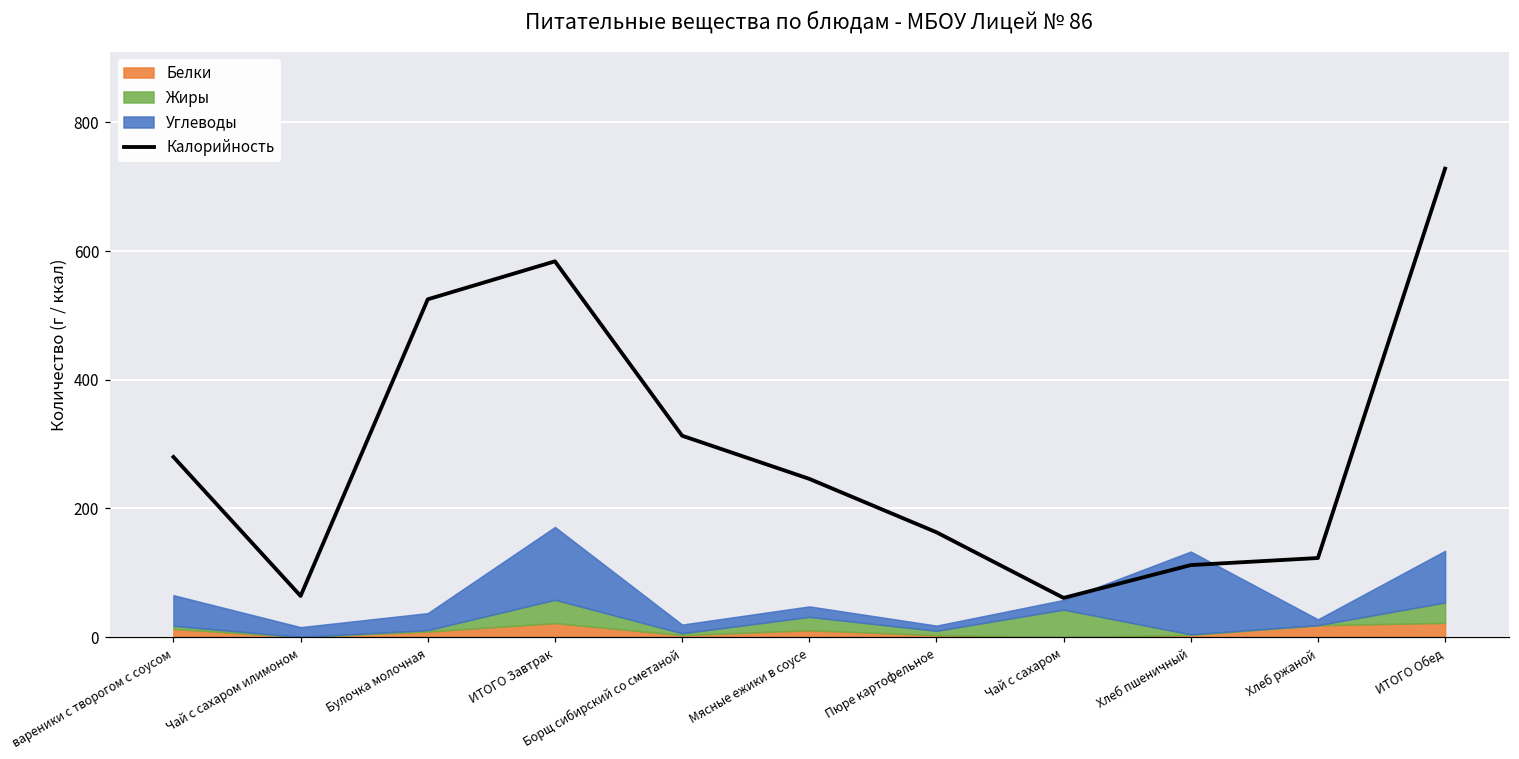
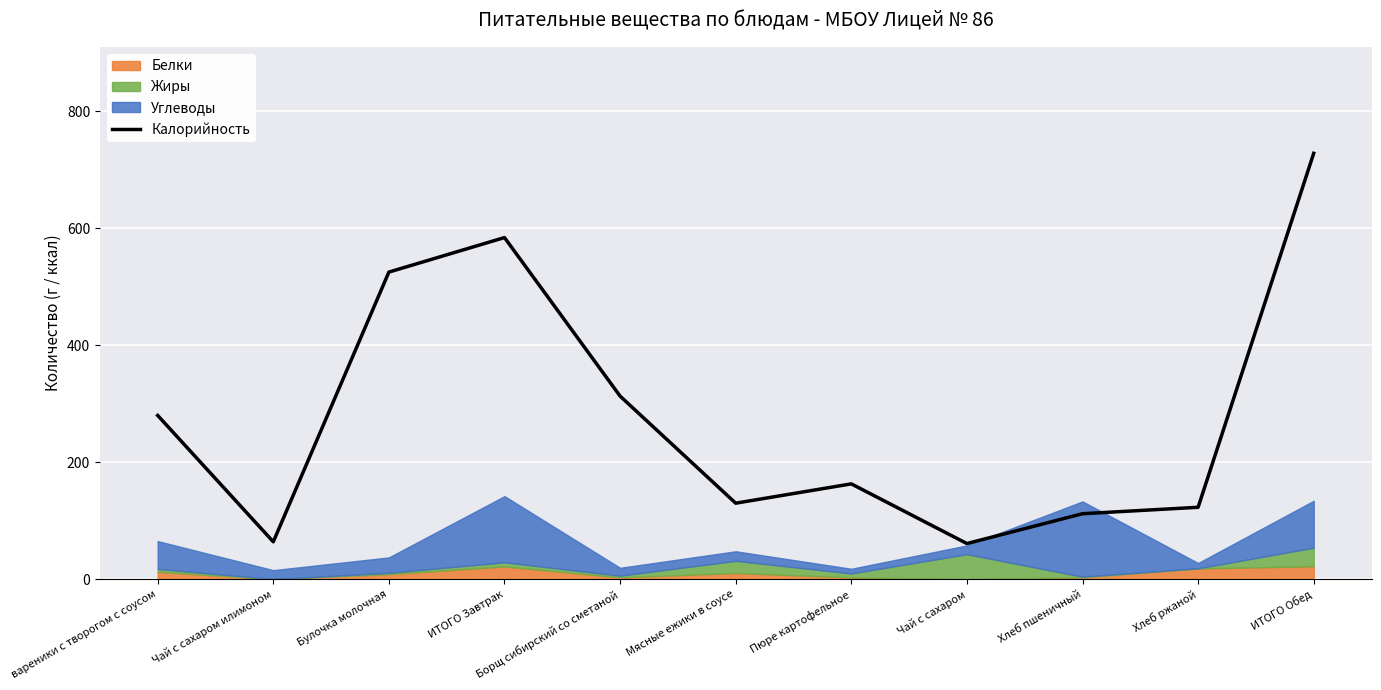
  {
    "Калорийность": {
      "вареники с творогом с соусом": 280,
      "Чай с сахаром илимоном": 60,
      "Булочка молочная": 530,
      "ИТОГО Завтрак": 580,
      "Борщ сибирский со сметаной": 310,
-     "Мясные ежики в соусе": 250,
+     "Мясные ежики в соусе": 130,
      "Пюре картофельное": 160,
      "Хлеб пшеничный": 110,
      "Хлеб ржаной": 120,
      "ИТОГО Обед": 730
    },
    "Белки": {
      "вареники с творогом с соусом": 10,
      "ИТОГО Завтрак": 20,
      "Мясные ежики в соусе": 10,
      "ИТОГО Обед": 20
    },
    "Жиры": {
      "вареники с творогом с соусом": 0,
-     "ИТОГО Завтрак": 40,
+     "ИТОГО Завтрак": 10,
      "Мясные ежики в соусе": 20,
      "Пюре картофельное": 10,
      "Чай с сахаром": 40,
      "ИТОГО Обед": 30
    },
    "Углеводы": {
      "вареники с творогом с соусом": 50,
      "Чай с сахаром илимоном": 20,
      "Булочка молочная": 30,
      "ИТОГО Завтрак": 110,
      "Борщ сибирский со сметаной": 10,
      "Мясные ежики в соусе": 20,
      "Пюре картофельное": 10,
      "Хлеб пшеничный": 130,
      "Хлеб ржаной": 10,
      "ИТОГО Обед": 80
    }
  }
